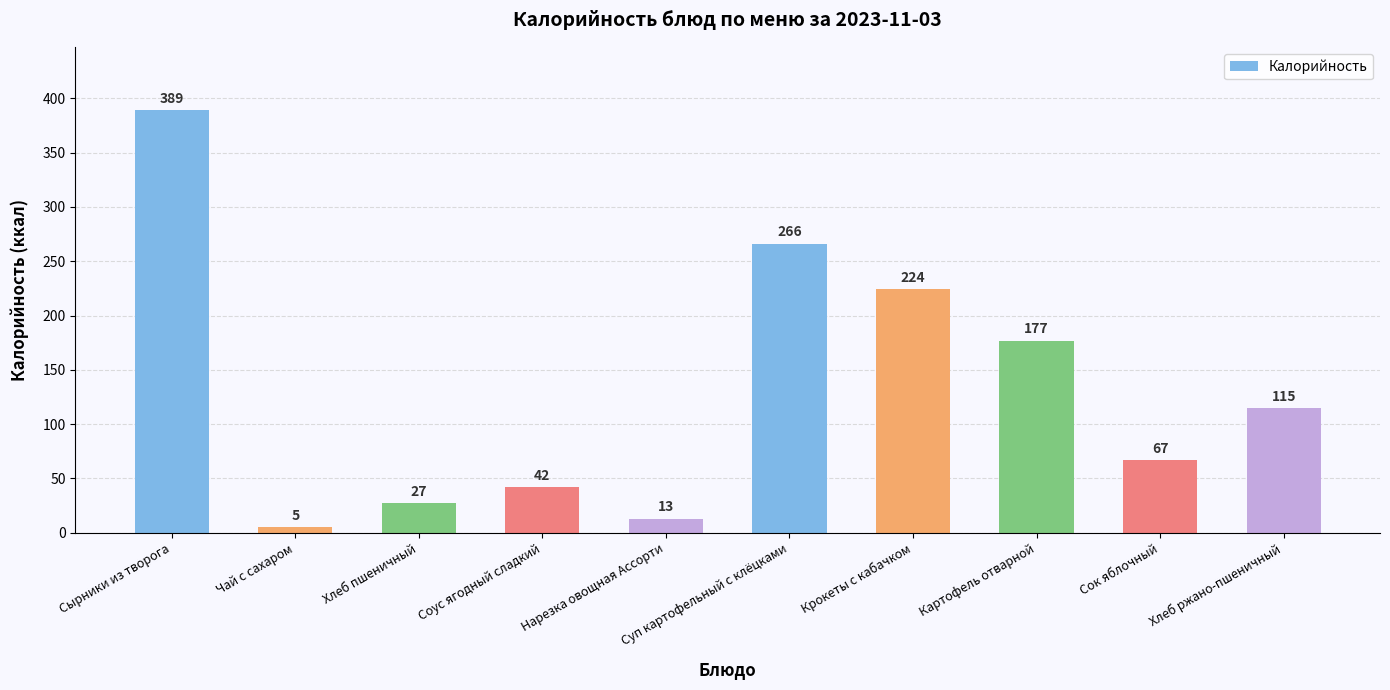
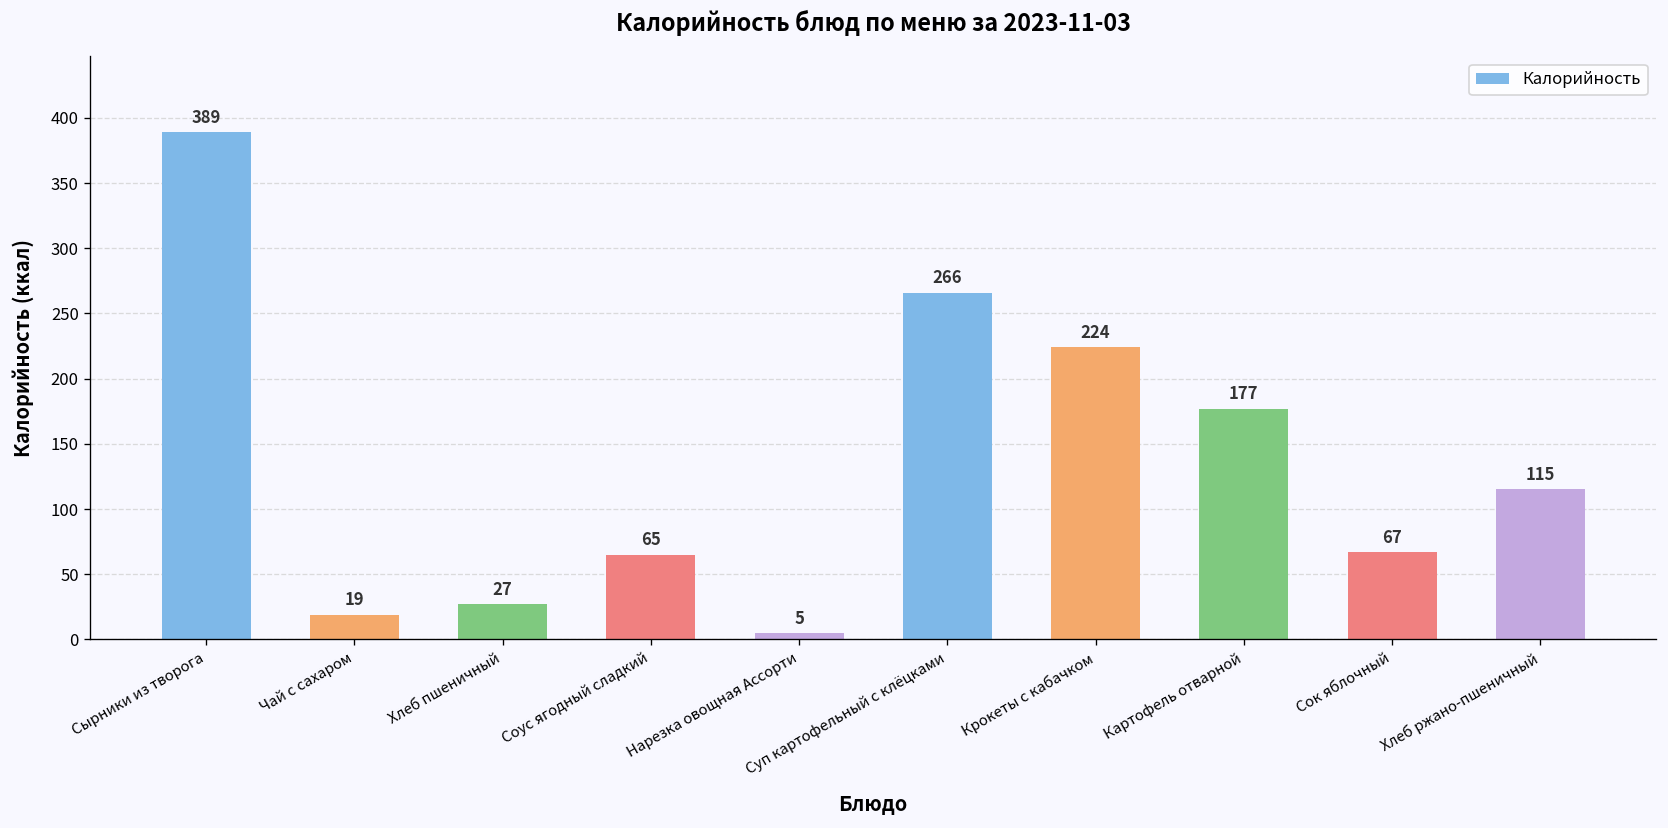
  {
    "Сырники из творога": 389,
-   "Чай с сахаром": 5,
+   "Чай с сахаром": 19,
    "Хлеб пшеничный": 27,
-   "Соус ягодный сладкий": 42,
-   "Нарезка овощная Ассорти": 13,
+   "Соус ягодный сладкий": 65,
+   "Нарезка овощная Ассорти": 5,
    "Суп картофельный с клёцками": 266,
    "Крокеты с кабачком": 224,
    "Картофель отварной": 177,
    "Сок яблочный": 67,
    "Хлеб ржано-пшеничный": 115
  }
